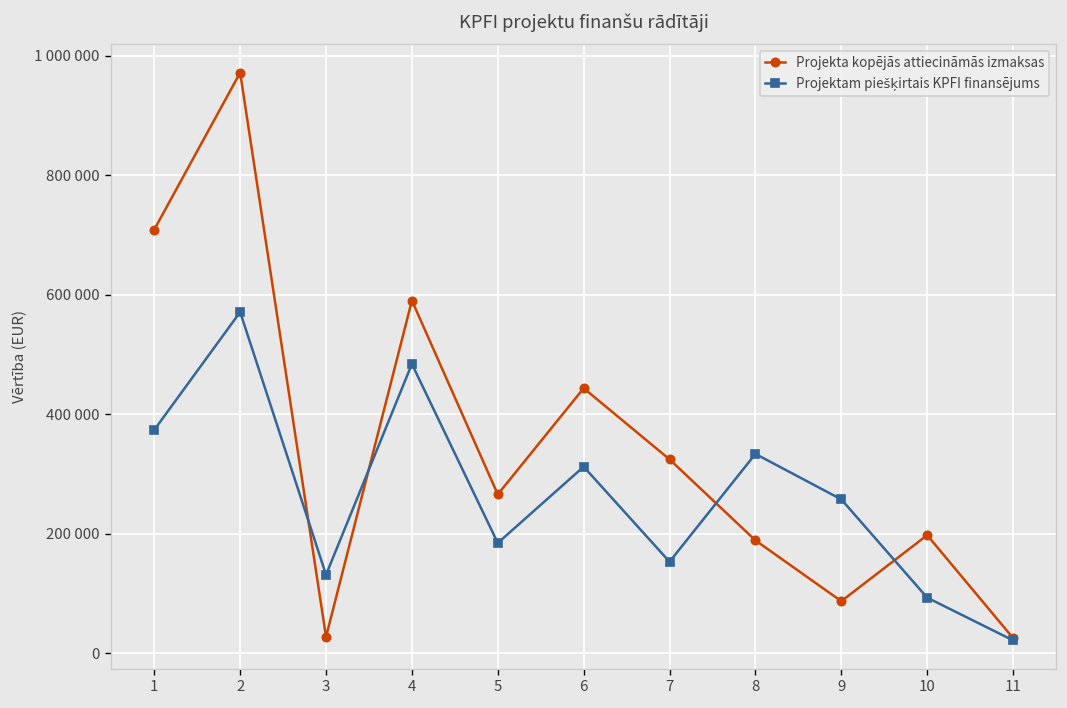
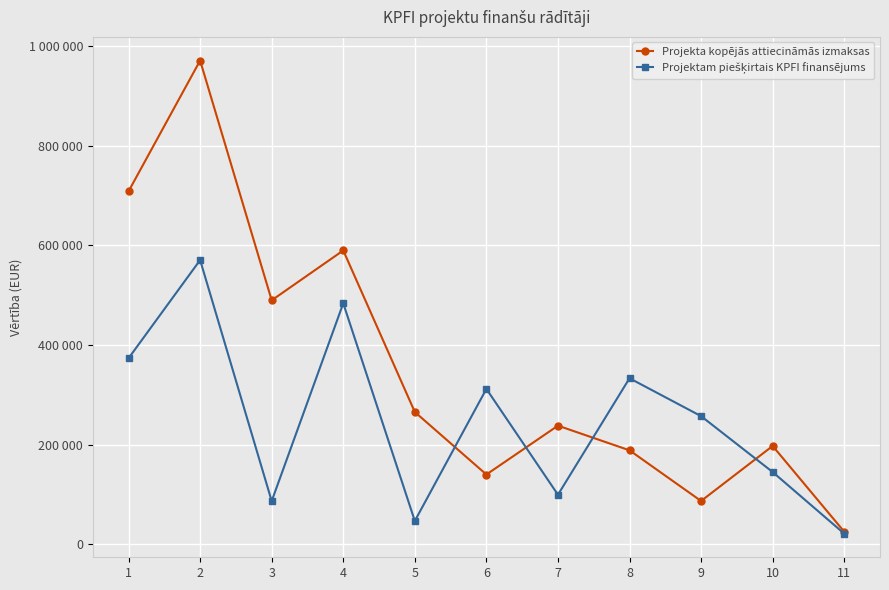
  {
    "Projekta kopējās attiecināmās izmaksas": {
      "1": 710000,
      "2": 970000,
-     "3": 30000,
+     "3": 490000,
      "4": 590000,
      "5": 270000,
-     "6": 440000,
-     "7": 320000,
+     "6": 140000,
+     "7": 240000,
      "8": 190000,
      "9": 90000,
      "10": 200000
    },
    "Projektam piešķirtais KPFI finansējums": {
      "1": 370000,
      "2": 570000,
-     "3": 130000,
+     "3": 90000,
      "4": 480000,
-     "5": 180000,
+     "5": 50000,
      "6": 310000,
-     "7": 150000,
+     "7": 100000,
      "8": 330000,
      "9": 260000,
-     "10": 90000
+     "10": 140000
    }
  }
